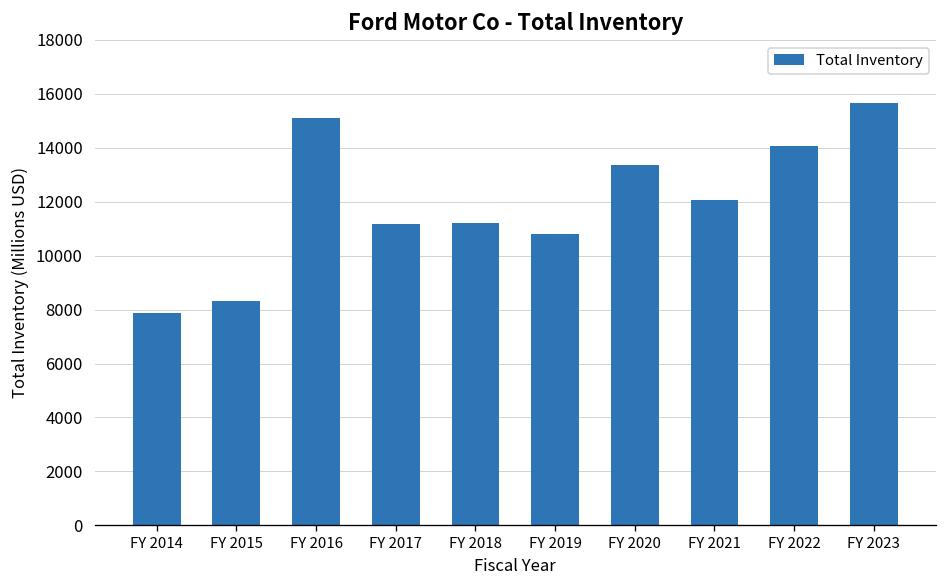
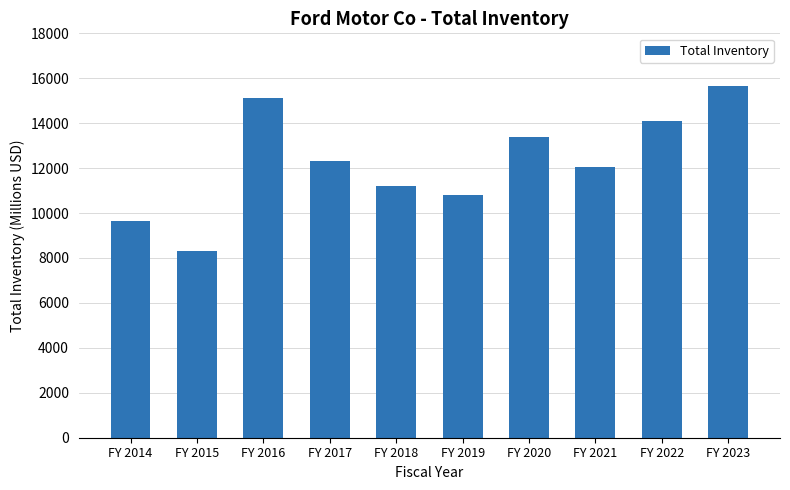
  {
-   "FY 2014": 7900,
+   "FY 2014": 9600,
    "FY 2015": 8300,
    "FY 2016": 15100,
-   "FY 2017": 11200,
+   "FY 2017": 12300,
    "FY 2018": 11200,
    "FY 2019": 10800,
    "FY 2020": 13400,
    "FY 2021": 12100,
    "FY 2022": 14100,
    "FY 2023": 15700
  }
